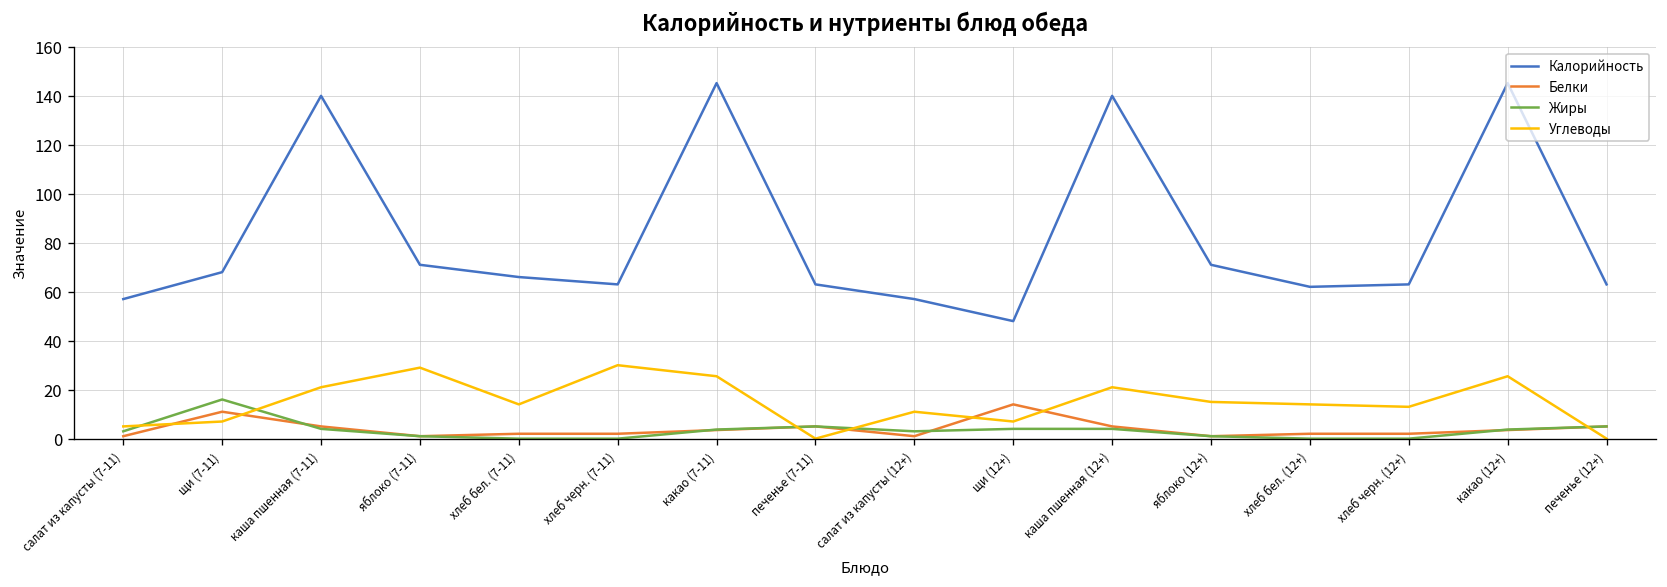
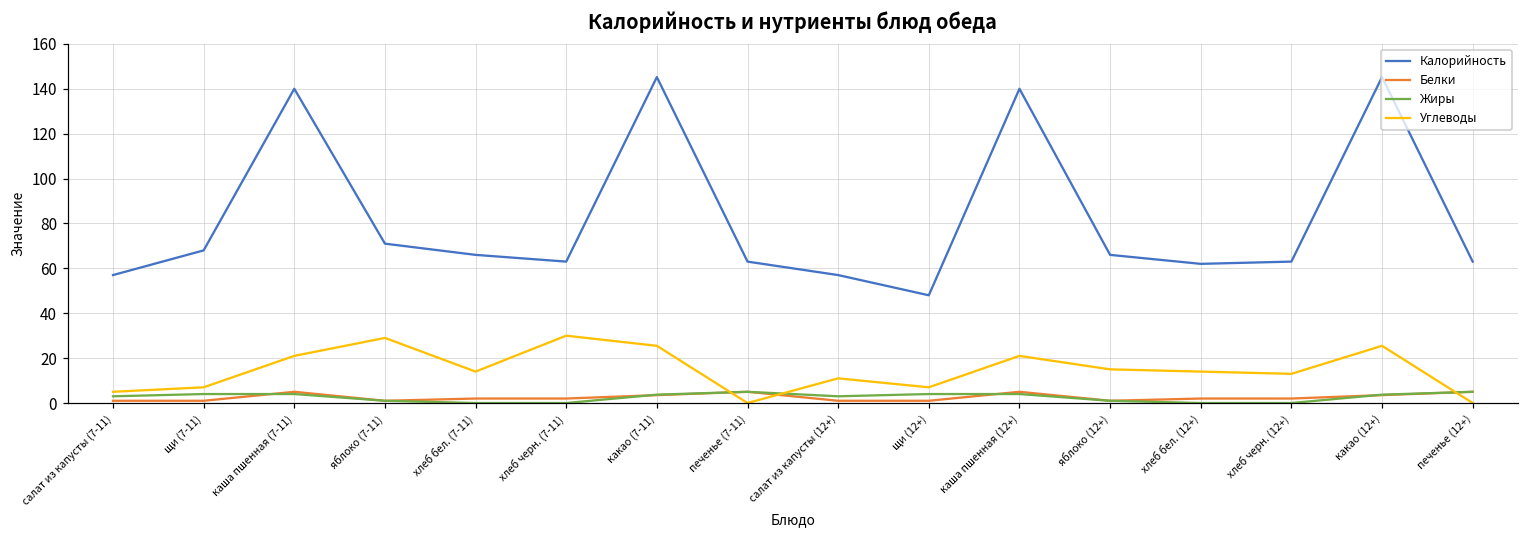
  {
    "Калорийность": {
      "салат из капусты (7-11)": 57,
      "щи (7-11)": 68,
      "каша пшенная (7-11)": 140,
      "яблоко (7-11)": 71,
      "хлеб бел. (7-11)": 66,
      "хлеб черн. (7-11)": 63,
      "какао (7-11)": 145,
      "печенье (7-11)": 63,
      "салат из капусты (12+)": 57,
      "щи (12+)": 48,
      "каша пшенная (12+)": 140,
-     "яблоко (12+)": 71,
+     "яблоко (12+)": 66,
      "хлеб бел. (12+)": 62,
      "хлеб черн. (12+)": 63,
      "печенье (12+)": 63
    },
    "Белки": {
      "салат из капусты (7-11)": 1,
-     "щи (7-11)": 11,
+     "щи (7-11)": 1,
      "хлеб бел. (7-11)": 2,
      "хлеб черн. (7-11)": 2,
      "салат из капусты (12+)": 1,
-     "щи (12+)": 14,
+     "щи (12+)": 1,
      "хлеб бел. (12+)": 2,
      "хлеб черн. (12+)": 2
    },
    "Жиры": {
      "салат из капусты (7-11)": 3,
-     "щи (7-11)": 16,
+     "щи (7-11)": 4,
      "хлеб бел. (7-11)": 0,
      "хлеб черн. (7-11)": 0,
      "салат из капусты (12+)": 3,
      "щи (12+)": 4,
      "хлеб бел. (12+)": 0,
      "хлеб черн. (12+)": 0
    },
    "Углеводы": {
      "салат из капусты (7-11)": 5,
      "щи (7-11)": 7,
      "каша пшенная (7-11)": 21,
      "яблоко (7-11)": 29,
      "хлеб бел. (7-11)": 14,
      "хлеб черн. (7-11)": 30,
      "какао (7-11)": 25,
      "печенье (7-11)": 0,
      "салат из капусты (12+)": 11,
      "щи (12+)": 7,
      "каша пшенная (12+)": 21,
      "яблоко (12+)": 15,
      "хлеб бел. (12+)": 14,
      "хлеб черн. (12+)": 13,
      "какао (12+)": 25,
      "печенье (12+)": 0
    }
  }
